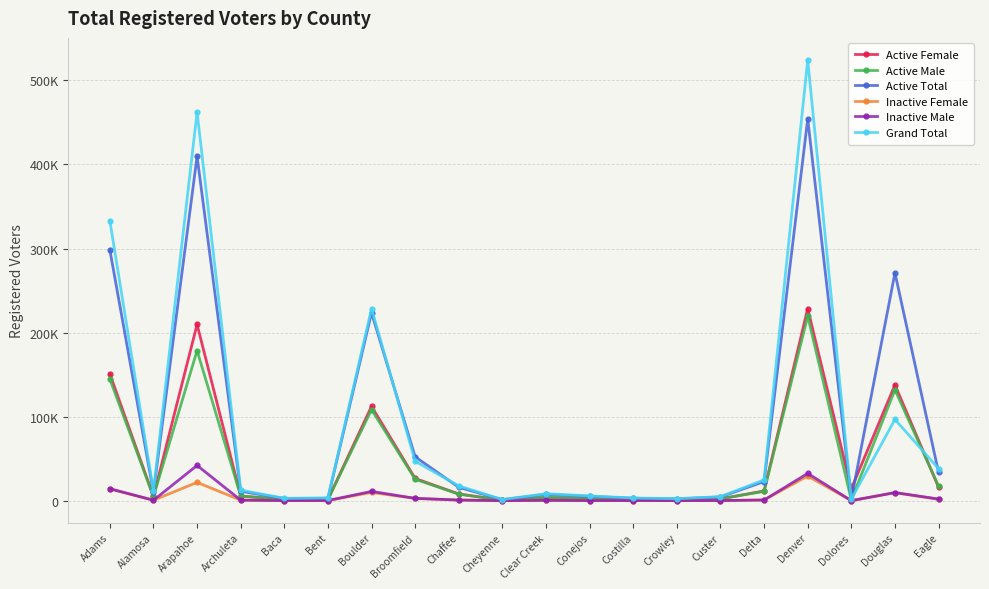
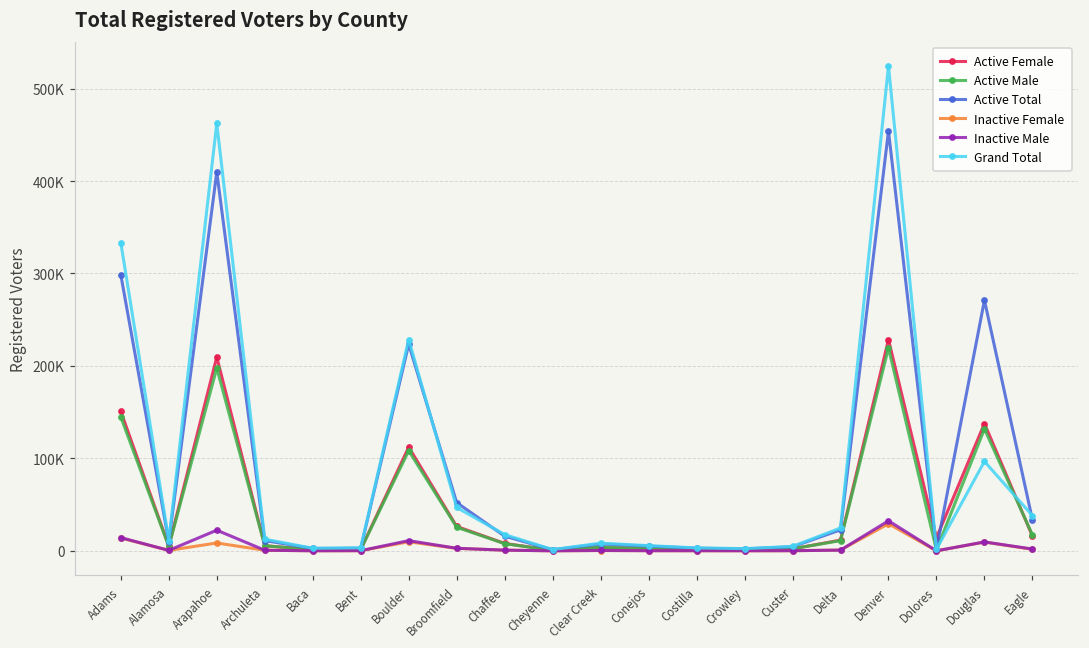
  {
    "Active Female": {
      "Adams": 150000,
      "Arapahoe": 210000,
      "Boulder": 110000,
      "Denver": 230000,
      "Dolores": 10000,
      "Douglas": 140000
    },
    "Active Male": {
      "Adams": 140000,
-     "Arapahoe": 180000,
+     "Arapahoe": 200000,
      "Boulder": 110000,
      "Denver": 220000,
      "Douglas": 130000
    },
    "Active Total": {
      "Adams": 300000,
      "Arapahoe": 410000,
      "Boulder": 220000,
      "Broomfield": 50000,
      "Denver": 450000,
      "Douglas": 270000,
      "Eagle": 30000
    },
    "Inactive Female": {
-     "Arapahoe": 20000,
+     "Arapahoe": 10000,
      "Denver": 30000
    },
    "Inactive Male": {
-     "Arapahoe": 40000,
+     "Arapahoe": 20000,
      "Denver": 30000
    },
    "Grand Total": {
      "Adams": 330000,
      "Arapahoe": 460000,
      "Boulder": 230000,
      "Broomfield": 50000,
      "Denver": 520000,
      "Douglas": 100000,
      "Eagle": 40000
    }
  }
